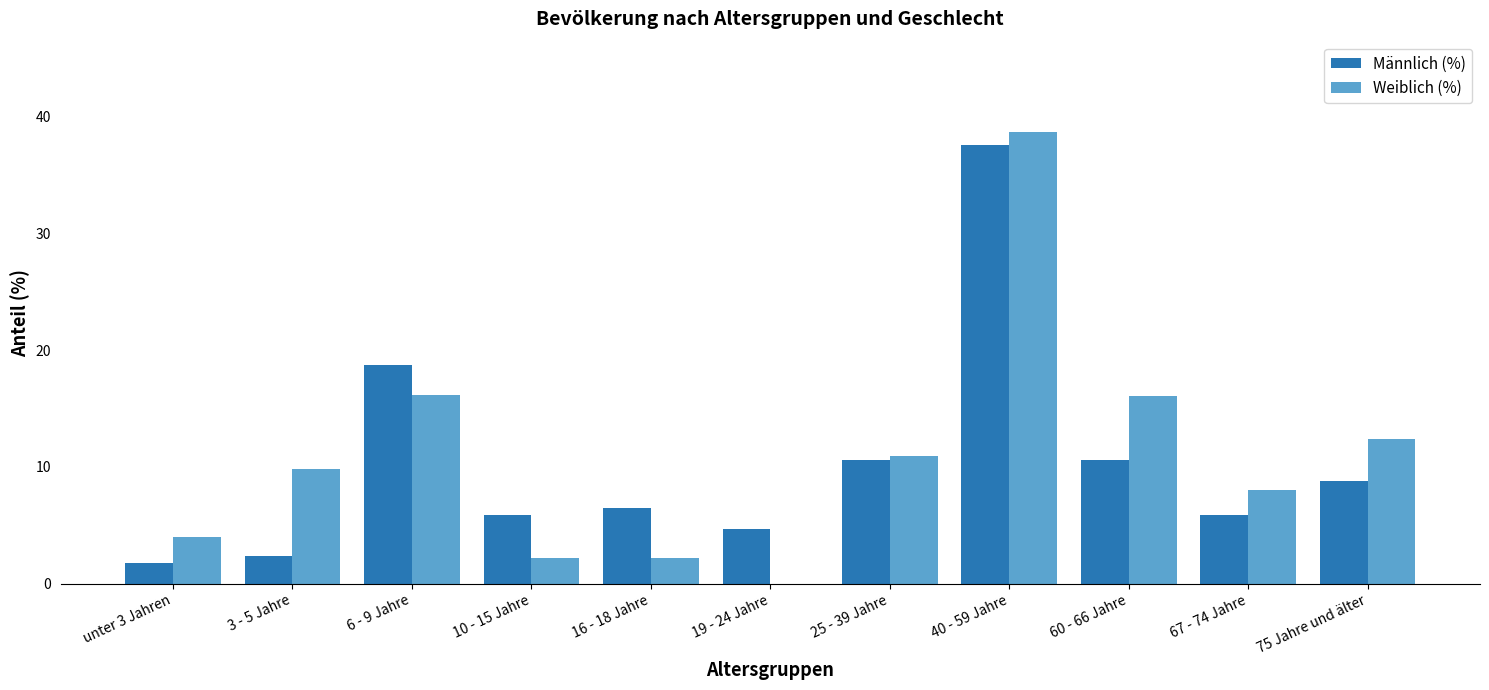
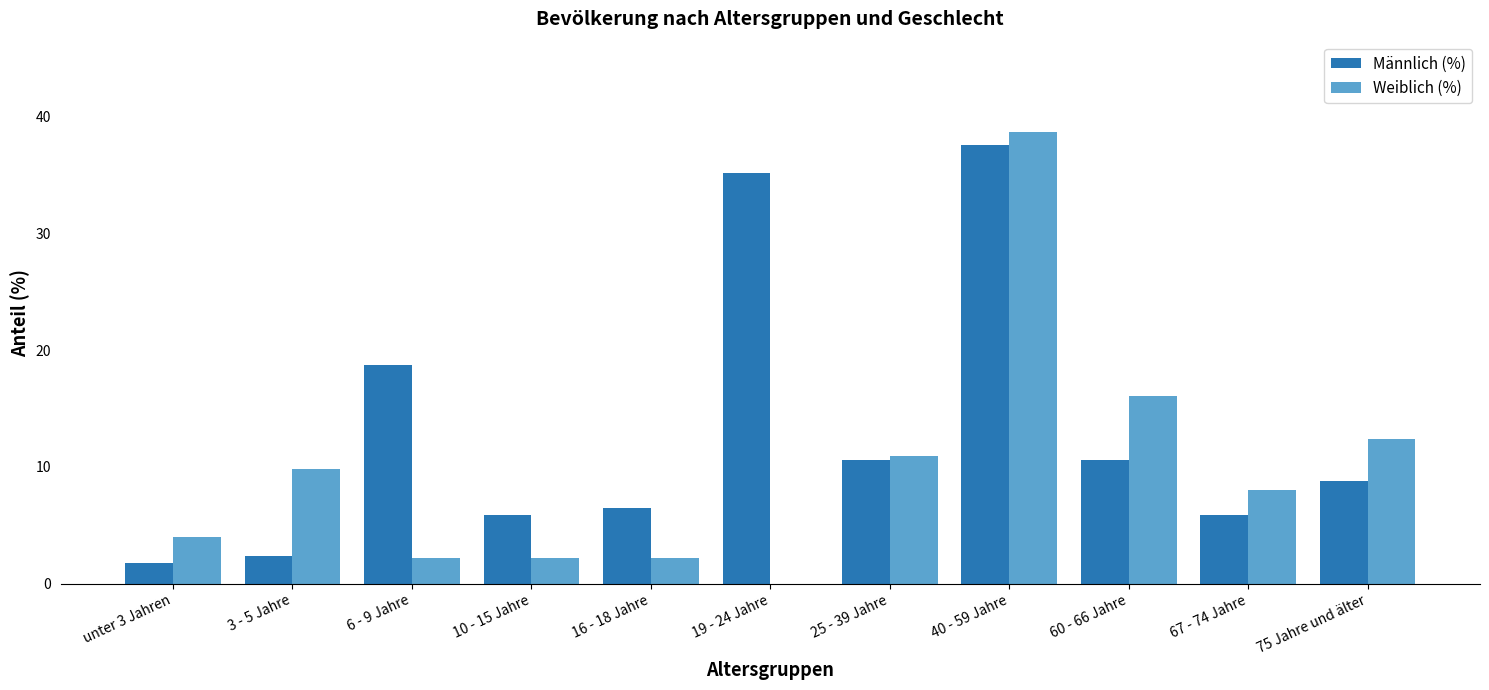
  {
    "Männlich (%)": {
      "unter 3 Jahren": 1.8,
      "3 - 5 Jahre": 2.4,
      "6 - 9 Jahre": 18.7,
      "10 - 15 Jahre": 5.9,
      "16 - 18 Jahre": 6.5,
-     "19 - 24 Jahre": 4.7,
+     "19 - 24 Jahre": 35.2,
      "25 - 39 Jahre": 10.6,
      "40 - 59 Jahre": 37.6,
      "60 - 66 Jahre": 10.6,
      "67 - 74 Jahre": 5.9,
      "75 Jahre und älter": 8.8
    },
    "Weiblich (%)": {
      "unter 3 Jahren": 4.0,
      "3 - 5 Jahre": 9.8,
-     "6 - 9 Jahre": 16.2,
+     "6 - 9 Jahre": 2.2,
      "10 - 15 Jahre": 2.2,
      "16 - 18 Jahre": 2.2,
      "19 - 24 Jahre": 0.0,
      "25 - 39 Jahre": 10.9,
      "40 - 59 Jahre": 38.7,
      "60 - 66 Jahre": 16.1,
      "67 - 74 Jahre": 8.0,
      "75 Jahre und älter": 12.4
    }
  }
